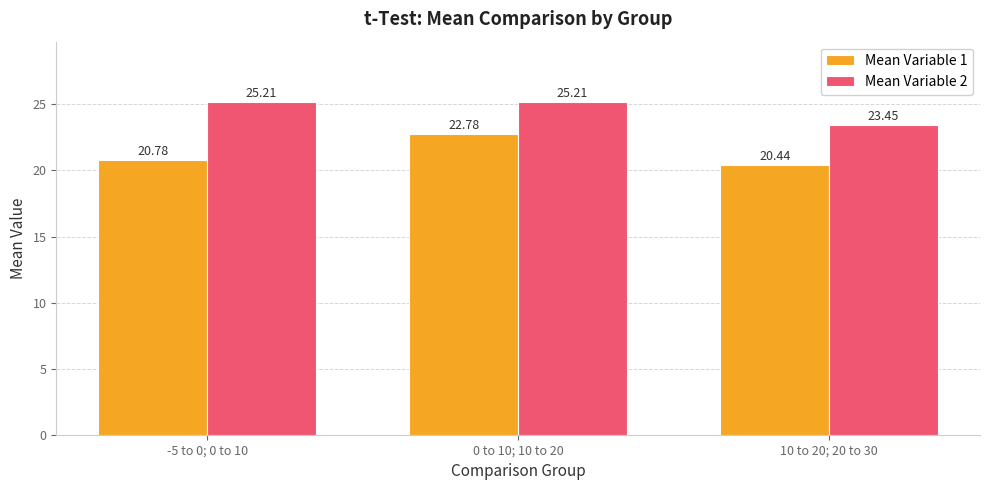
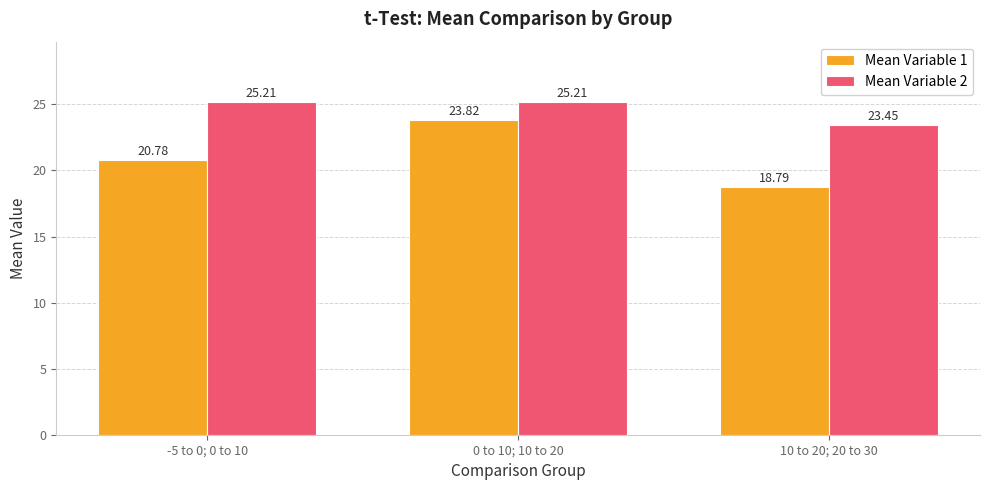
  {
    "Mean Variable 1": {
      "-5 to 0; 0 to 10": 20.78,
-     "0 to 10; 10 to 20": 22.78,
-     "10 to 20; 20 to 30": 20.44
+     "0 to 10; 10 to 20": 23.82,
+     "10 to 20; 20 to 30": 18.79
    },
    "Mean Variable 2": {
      "-5 to 0; 0 to 10": 25.21,
      "0 to 10; 10 to 20": 25.21,
      "10 to 20; 20 to 30": 23.45
    }
  }
